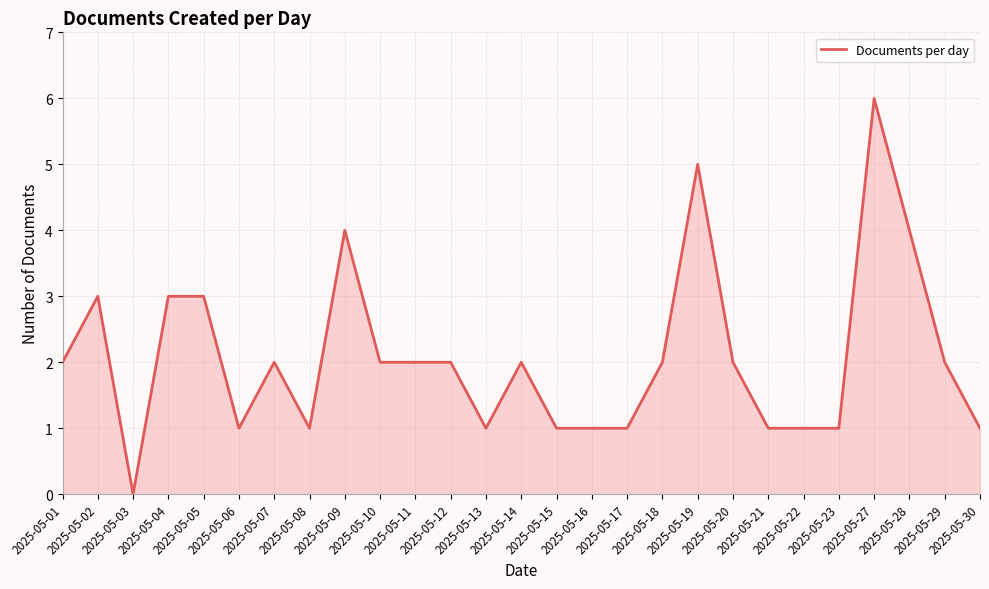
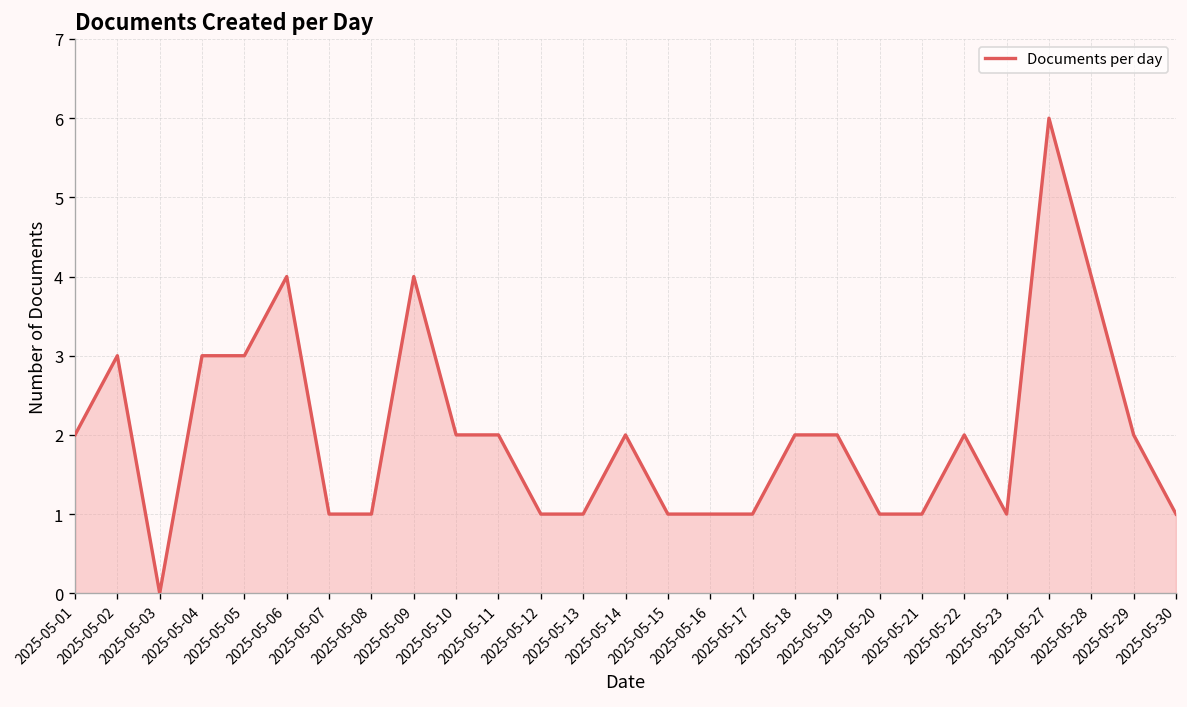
  {
    "2025-05-01": 2,
    "2025-05-02": 3,
    "2025-05-03": 0,
    "2025-05-04": 3,
    "2025-05-05": 3,
-   "2025-05-06": 1,
-   "2025-05-07": 2,
+   "2025-05-06": 4,
+   "2025-05-07": 1,
    "2025-05-08": 1,
    "2025-05-09": 4,
    "2025-05-10": 2,
    "2025-05-11": 2,
-   "2025-05-12": 2,
+   "2025-05-12": 1,
    "2025-05-13": 1,
    "2025-05-14": 2,
    "2025-05-15": 1,
    "2025-05-16": 1,
    "2025-05-17": 1,
    "2025-05-18": 2,
-   "2025-05-19": 5,
-   "2025-05-20": 2,
+   "2025-05-19": 2,
+   "2025-05-20": 1,
    "2025-05-21": 1,
-   "2025-05-22": 1,
+   "2025-05-22": 2,
    "2025-05-23": 1,
    "2025-05-27": 6,
    "2025-05-28": 4,
    "2025-05-29": 2,
    "2025-05-30": 1
  }
